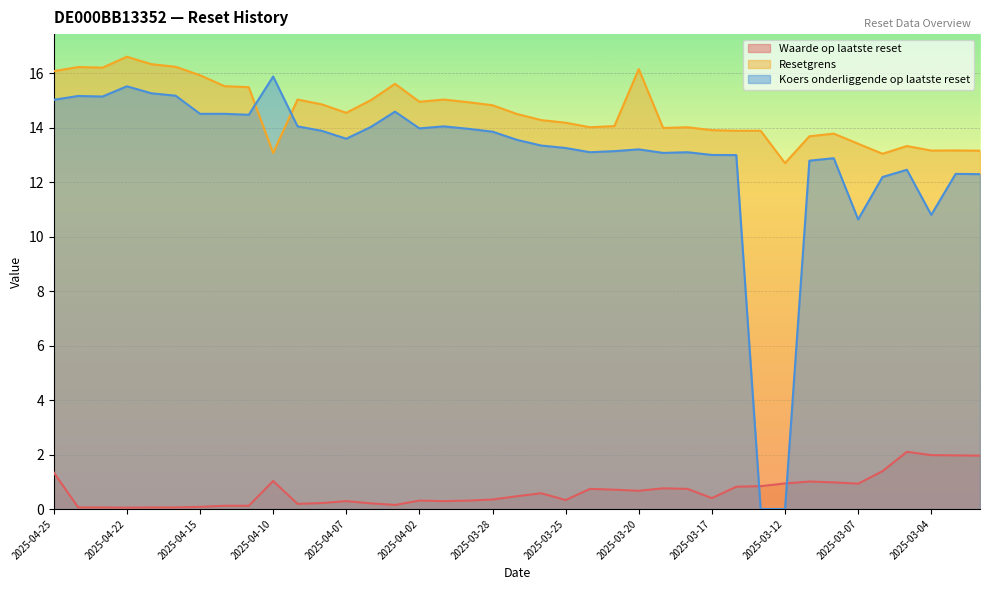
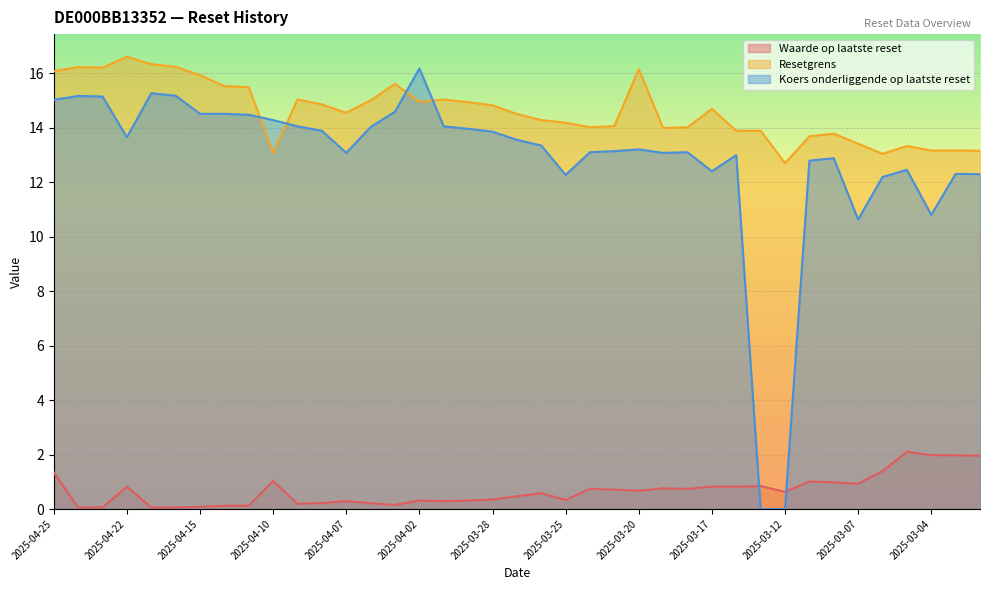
  {
    "Waarde op laatste reset": {
      "2025-04-25": 1.3,
-     "2025-04-22": 0.1,
+     "2025-04-22": 0.8,
      "2025-04-15": 0.1,
      "2025-04-10": 1.0,
      "2025-04-07": 0.3,
      "2025-04-02": 0.3,
      "2025-03-28": 0.4,
      "2025-03-25": 0.3,
      "2025-03-20": 0.7,
-     "2025-03-17": 0.4,
-     "2025-03-12": 0.9,
+     "2025-03-17": 0.8,
+     "2025-03-12": 0.6,
      "2025-03-07": 0.9,
      "2025-03-04": 2.0
    },
    "Resetgrens": {
      "2025-04-25": 16.1,
      "2025-04-22": 16.6,
      "2025-04-15": 15.9,
      "2025-04-10": 13.1,
      "2025-04-07": 14.5,
      "2025-04-02": 15.0,
      "2025-03-28": 14.8,
      "2025-03-25": 14.2,
      "2025-03-20": 16.2,
-     "2025-03-17": 13.9,
+     "2025-03-17": 14.7,
      "2025-03-12": 12.7,
      "2025-03-07": 13.4,
      "2025-03-04": 13.2
    },
    "Koers onderliggende op laatste reset": {
      "2025-04-25": 15.0,
-     "2025-04-22": 15.5,
+     "2025-04-22": 13.7,
      "2025-04-15": 14.5,
-     "2025-04-10": 15.9,
-     "2025-04-07": 13.6,
-     "2025-04-02": 14.0,
+     "2025-04-10": 14.3,
+     "2025-04-07": 13.1,
+     "2025-04-02": 16.2,
      "2025-03-28": 13.9,
-     "2025-03-25": 13.3,
+     "2025-03-25": 12.3,
      "2025-03-20": 13.2,
-     "2025-03-17": 13.0,
+     "2025-03-17": 12.4,
      "2025-03-12": 0.0,
      "2025-03-07": 10.6,
      "2025-03-04": 10.8
    }
  }
